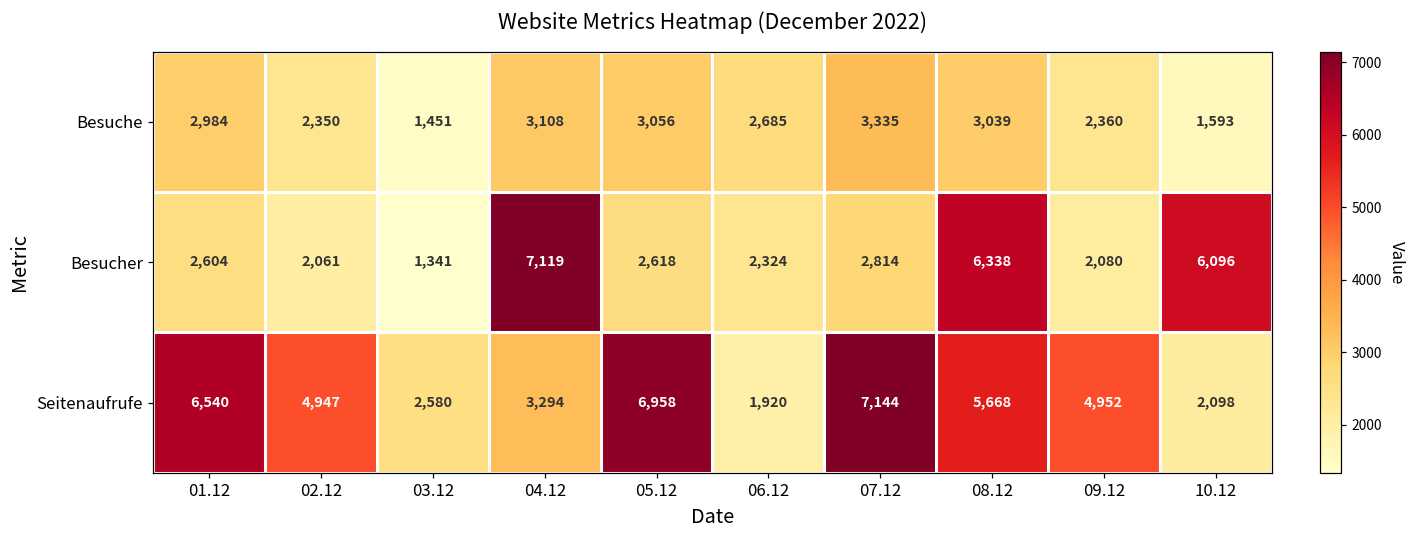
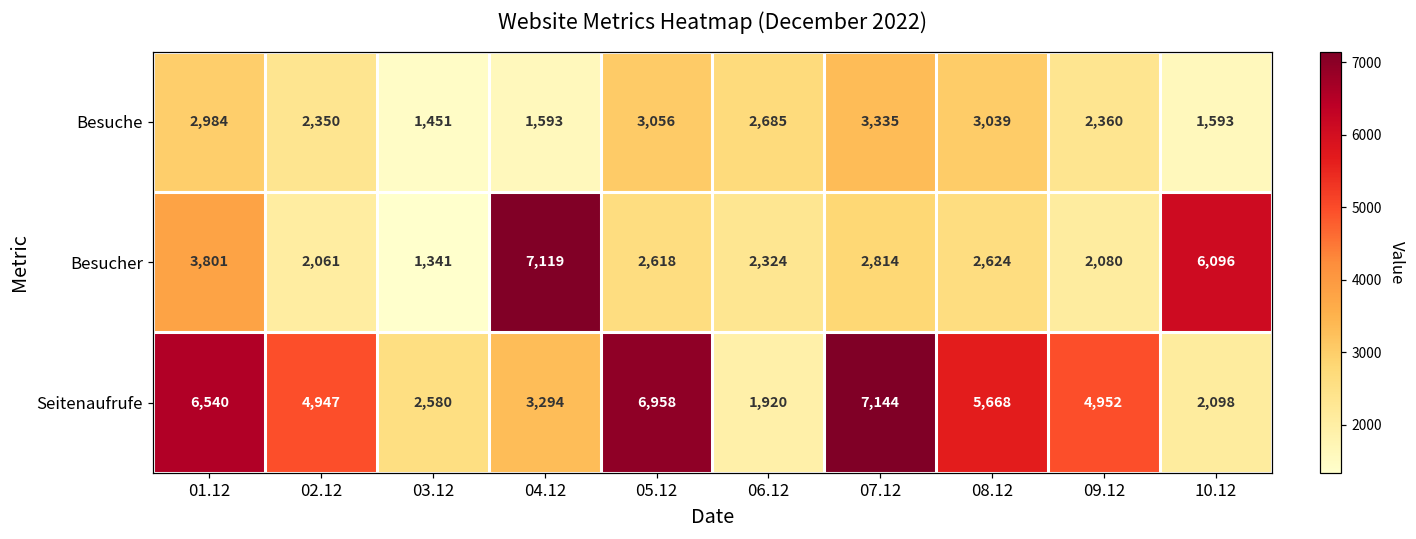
  {
    "Besuche": {
      "01.12": "2,984",
      "02.12": "2,350",
      "03.12": "1,451",
-     "04.12": "3,108",
+     "04.12": "1,593",
      "05.12": "3,056",
      "06.12": "2,685",
      "07.12": "3,335",
      "08.12": "3,039",
      "09.12": "2,360",
      "10.12": "1,593"
    },
    "Besucher": {
-     "01.12": "2,604",
+     "01.12": "3,801",
      "02.12": "2,061",
      "03.12": "1,341",
      "04.12": "7,119",
      "05.12": "2,618",
      "06.12": "2,324",
      "07.12": "2,814",
-     "08.12": "6,338",
+     "08.12": "2,624",
      "09.12": "2,080",
      "10.12": "6,096"
    },
    "Seitenaufrufe": {
      "01.12": "6,540",
      "02.12": "4,947",
      "03.12": "2,580",
      "04.12": "3,294",
      "05.12": "6,958",
      "06.12": "1,920",
      "07.12": "7,144",
      "08.12": "5,668",
      "09.12": "4,952",
      "10.12": "2,098"
    }
  }
